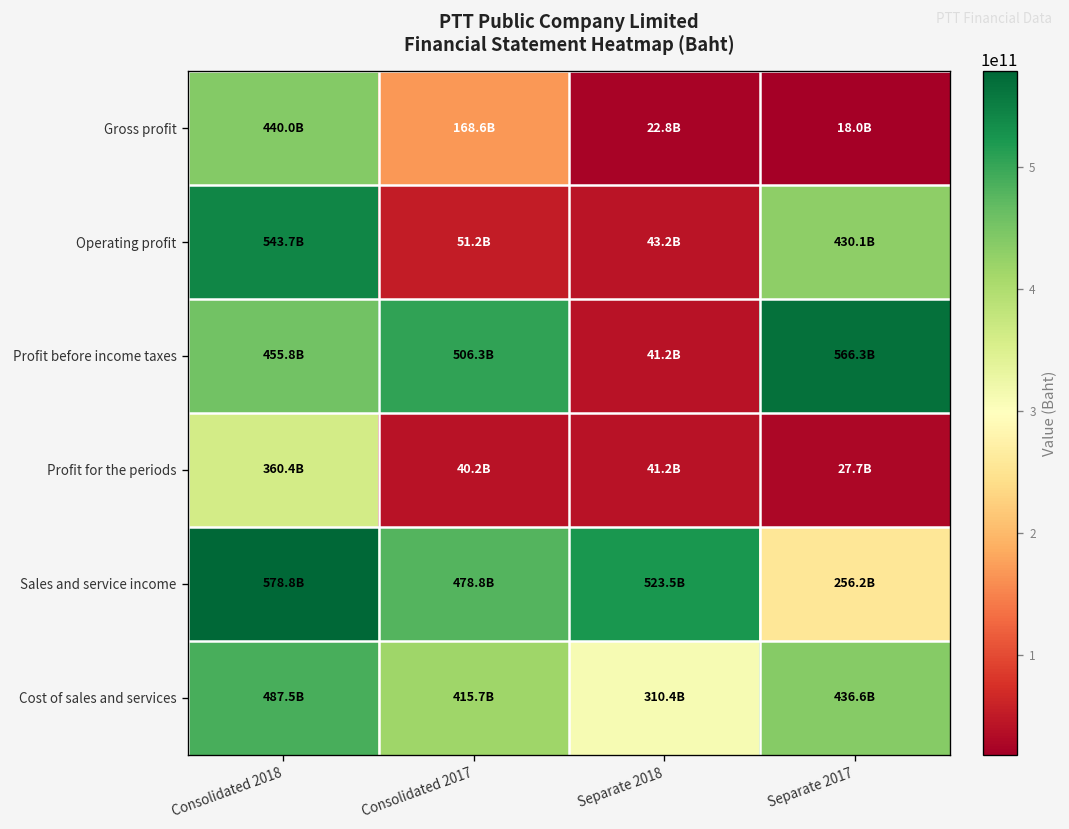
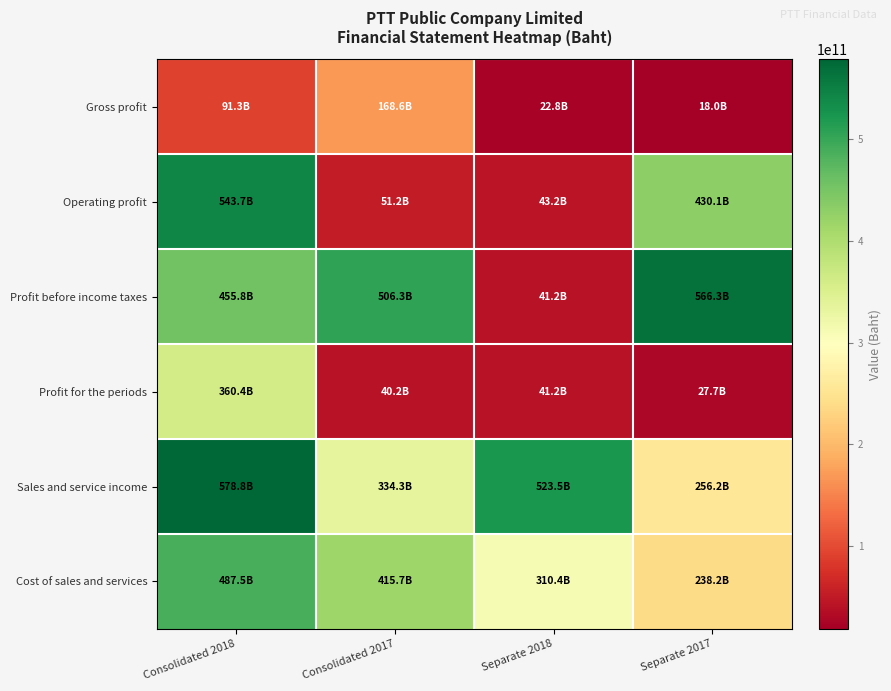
  {
    "Gross profit": {
-     "Consolidated 2018": "440.0B",
+     "Consolidated 2018": "91.3B",
      "Consolidated 2017": "168.6B",
      "Separate 2018": "22.8B",
      "Separate 2017": "18.0B"
    },
    "Operating profit": {
      "Consolidated 2018": "543.7B",
      "Consolidated 2017": "51.2B",
      "Separate 2018": "43.2B",
      "Separate 2017": "430.1B"
    },
    "Profit before income taxes": {
      "Consolidated 2018": "455.8B",
      "Consolidated 2017": "506.3B",
      "Separate 2018": "41.2B",
      "Separate 2017": "566.3B"
    },
    "Profit for the periods": {
      "Consolidated 2018": "360.4B",
      "Consolidated 2017": "40.2B",
      "Separate 2018": "41.2B",
      "Separate 2017": "27.7B"
    },
    "Sales and service income": {
      "Consolidated 2018": "578.8B",
-     "Consolidated 2017": "478.8B",
+     "Consolidated 2017": "334.3B",
      "Separate 2018": "523.5B",
      "Separate 2017": "256.2B"
    },
    "Cost of sales and services": {
      "Consolidated 2018": "487.5B",
      "Consolidated 2017": "415.7B",
      "Separate 2018": "310.4B",
-     "Separate 2017": "436.6B"
+     "Separate 2017": "238.2B"
    }
  }
